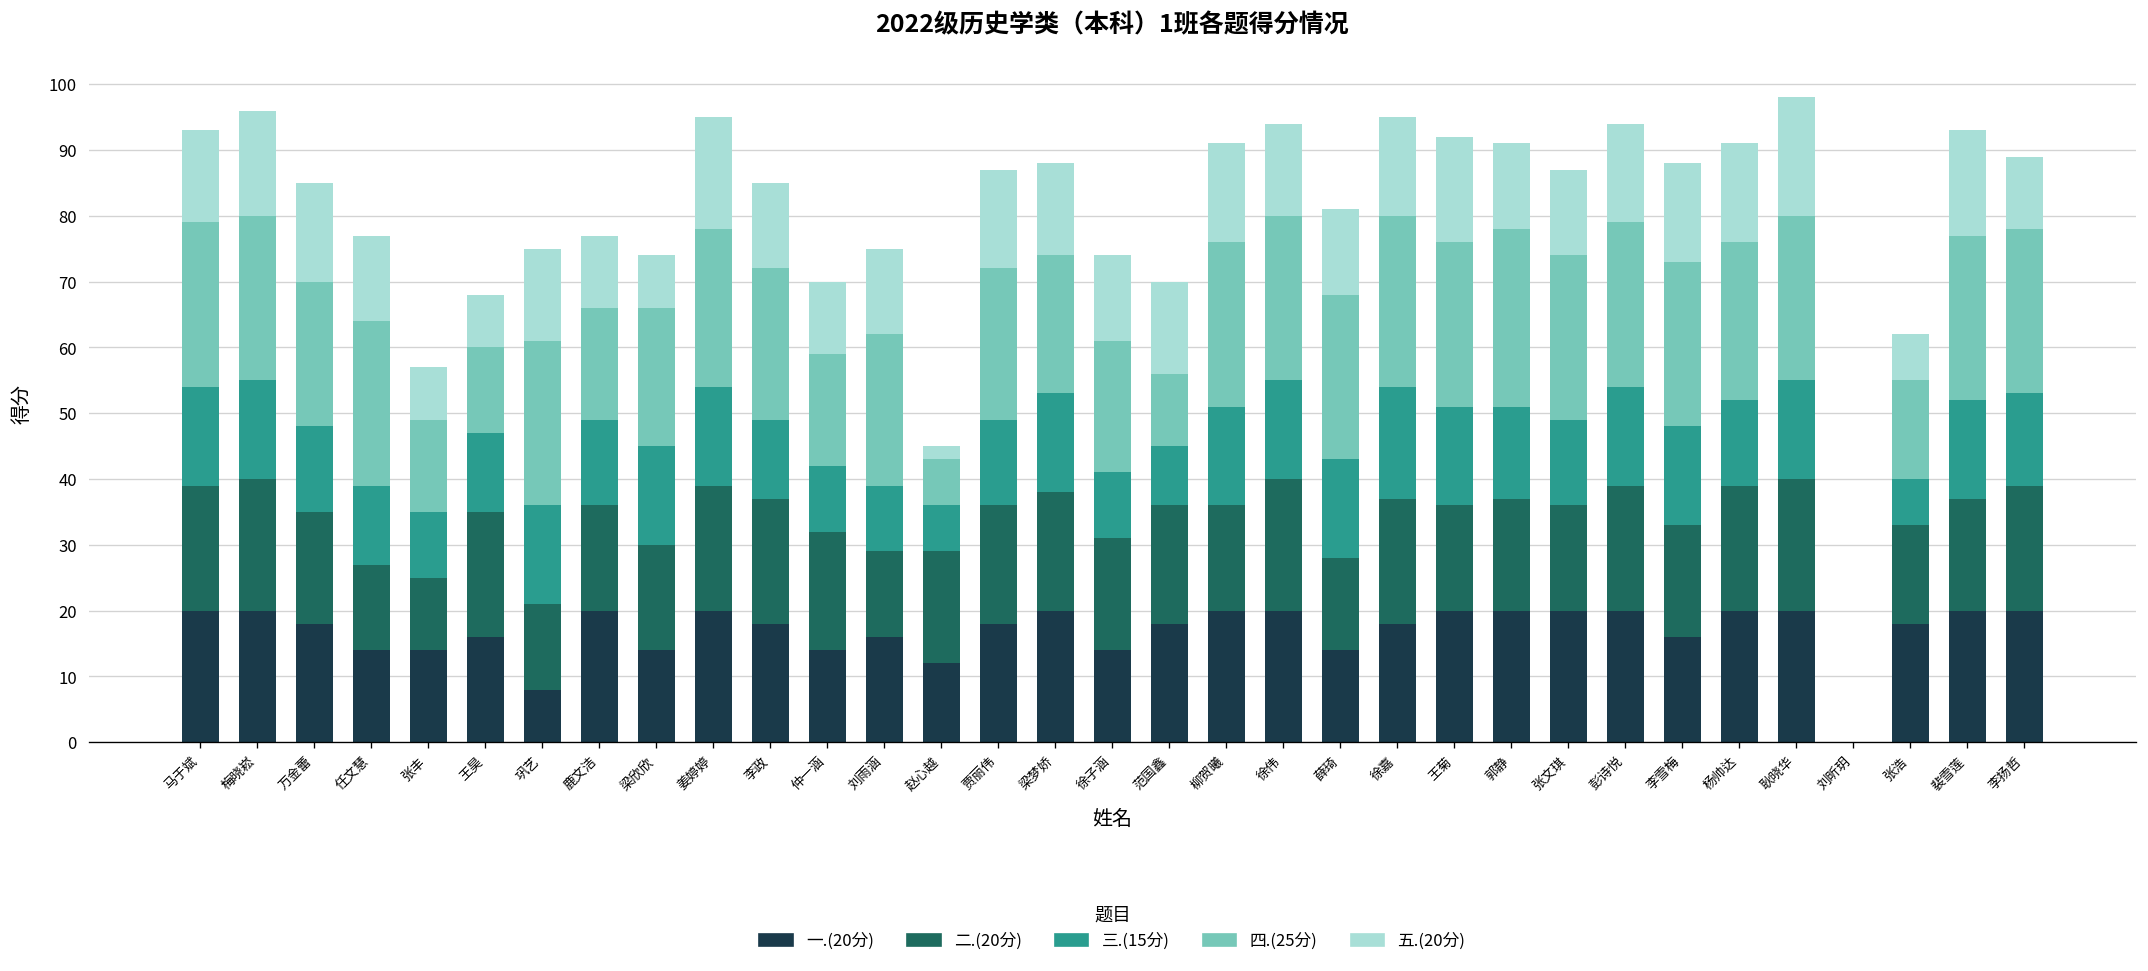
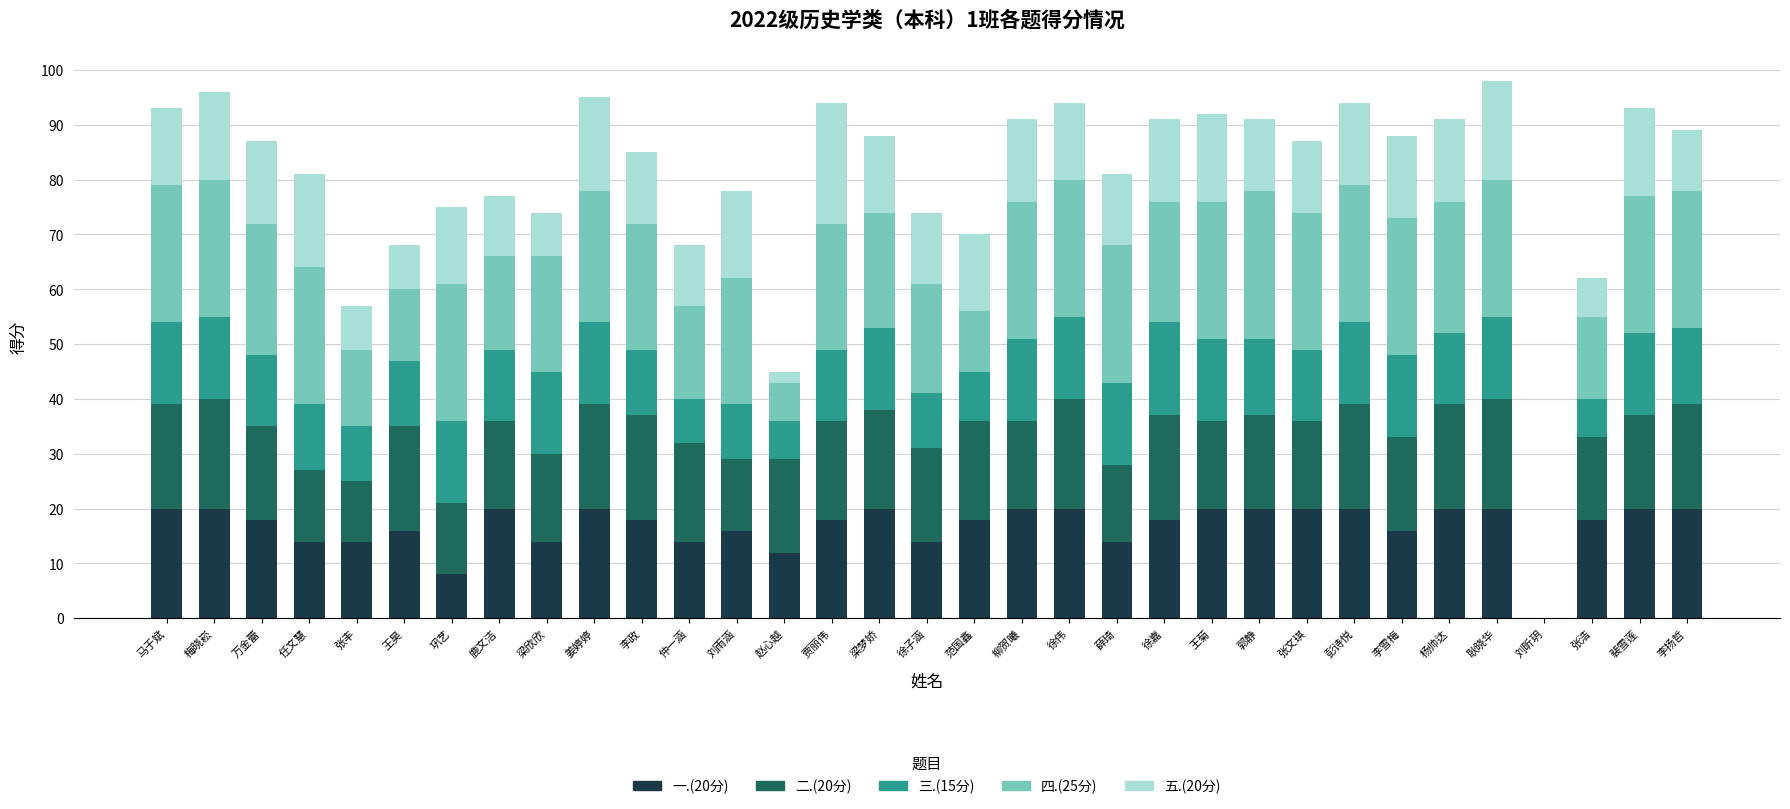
  {
    "三.(15分)": {
      "马于斌": 15,
      "梅晓崧": 15,
      "万金蕾": 13,
      "任文慧": 12,
      "张丰": 10,
      "王昊": 12,
      "巩艺": 15,
      "鹿文洁": 13,
      "梁欣欣": 15,
      "姜婷婷": 15,
      "李政": 12,
-     "仲一涵": 10,
+     "仲一涵": 8,
      "刘雨涵": 10,
      "赵心越": 7,
      "贾丽伟": 13,
      "梁梦娇": 15,
      "徐子涵": 10,
      "范国鑫": 9,
      "柳贺曦": 15,
      "徐伟": 15,
      "薛琦": 15,
      "徐嘉": 17,
      "王菊": 15,
      "郭静": 14,
      "张文琪": 13,
      "彭诗悦": 15,
      "李雪梅": 15,
      "杨帅达": 13,
      "耿晓华": 15,
      "刘昕玥": 0,
      "张浩": 7,
      "裴雪莲": 15,
      "李扬哲": 14
    },
    "四.(25分)": {
      "马于斌": 25,
      "梅晓崧": 25,
-     "万金蕾": 22,
+     "万金蕾": 24,
      "任文慧": 25,
      "张丰": 14,
      "王昊": 13,
      "巩艺": 25,
      "鹿文洁": 17,
      "梁欣欣": 21,
      "姜婷婷": 24,
      "李政": 23,
      "仲一涵": 17,
      "刘雨涵": 23,
      "赵心越": 7,
      "贾丽伟": 23,
      "梁梦娇": 21,
      "徐子涵": 20,
      "范国鑫": 11,
      "柳贺曦": 25,
      "徐伟": 25,
      "薛琦": 25,
-     "徐嘉": 26,
+     "徐嘉": 22,
      "王菊": 25,
      "郭静": 27,
      "张文琪": 25,
      "彭诗悦": 25,
      "李雪梅": 25,
      "杨帅达": 24,
      "耿晓华": 25,
      "刘昕玥": 0,
      "张浩": 15,
      "裴雪莲": 25,
      "李扬哲": 25
    },
    "五.(20分)": {
      "马于斌": 14,
      "梅晓崧": 16,
      "万金蕾": 15,
-     "任文慧": 13,
+     "任文慧": 17,
      "张丰": 8,
      "王昊": 8,
      "巩艺": 14,
      "鹿文洁": 11,
      "梁欣欣": 8,
      "姜婷婷": 17,
      "李政": 13,
      "仲一涵": 11,
-     "刘雨涵": 13,
+     "刘雨涵": 16,
      "赵心越": 2,
-     "贾丽伟": 15,
+     "贾丽伟": 22,
      "梁梦娇": 14,
      "徐子涵": 13,
      "范国鑫": 14,
      "柳贺曦": 15,
      "徐伟": 14,
      "薛琦": 13,
      "徐嘉": 15,
      "王菊": 16,
      "郭静": 13,
      "张文琪": 13,
      "彭诗悦": 15,
      "李雪梅": 15,
      "杨帅达": 15,
      "耿晓华": 18,
      "刘昕玥": 0,
      "张浩": 7,
      "裴雪莲": 16,
      "李扬哲": 11
    }
  }
